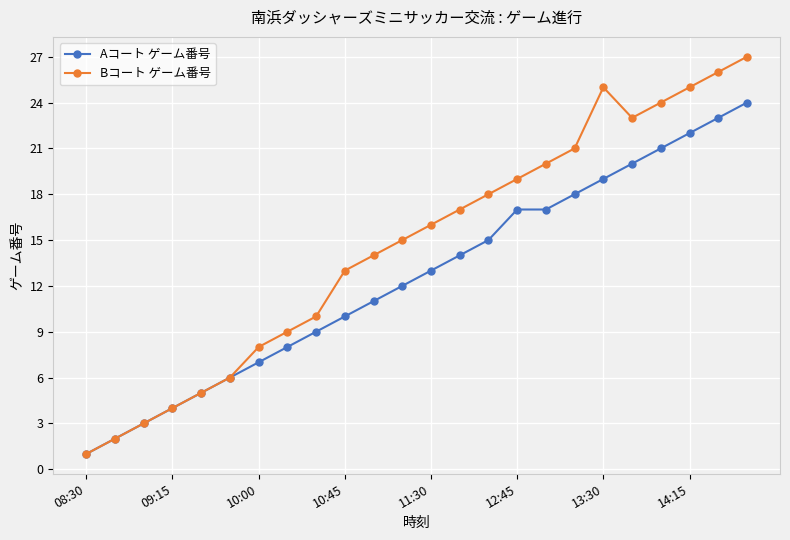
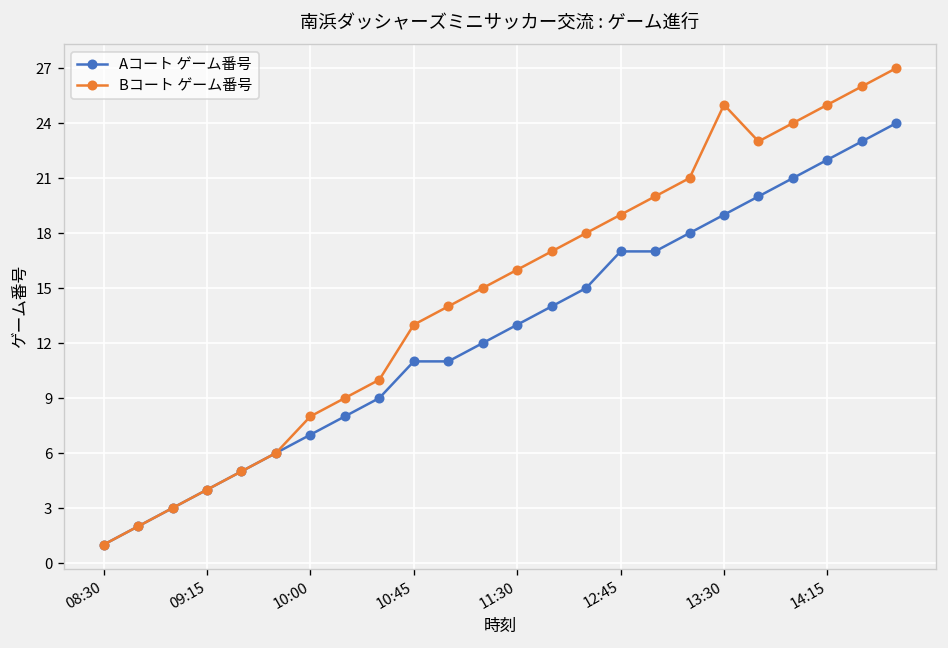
  {
    "Aコート ゲーム番号": {
      "10:00": 7,
-     "10:45": 10,
+     "10:45": 11,
      "11:30": 13,
      "12:45": 17,
      "13:30": 19,
      "14:15": 22
    },
    "Bコート ゲーム番号": {
      "10:00": 8,
      "10:45": 13,
      "11:30": 16,
      "12:45": 19,
      "13:30": 25,
      "14:15": 25
    }
  }
